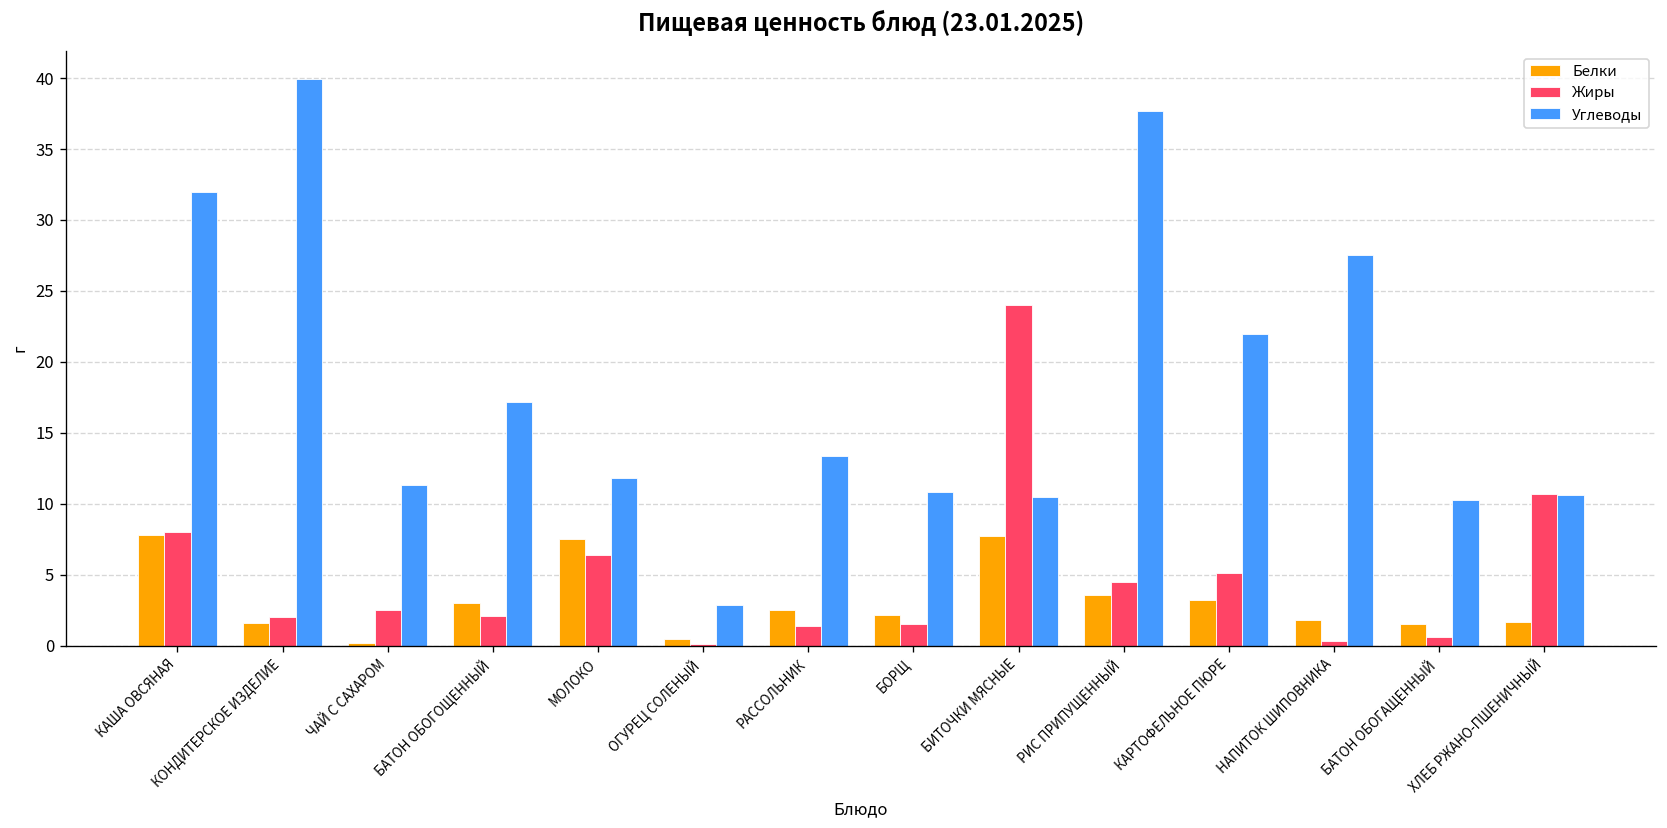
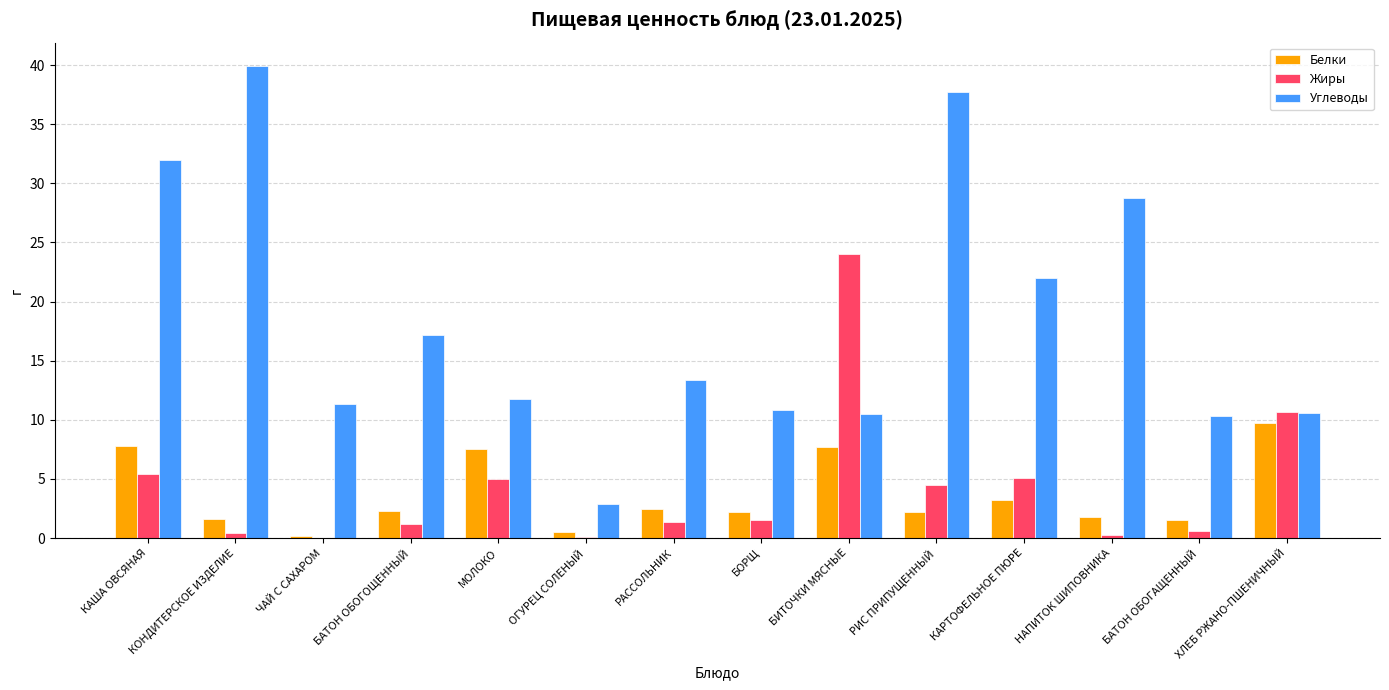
  {
    "Белки": {
      "КАША ОВСЯНАЯ": 7.8,
      "КОНДИТЕРСКОЕ ИЗДЕЛИЕ": 1.6,
-     "БАТОН ОБОГОЩЕННЫЙ": 3.0,
+     "БАТОН ОБОГОЩЕННЫЙ": 2.3,
      "МОЛОКО": 7.5,
      "ОГУРЕЦ СОЛЕНЫЙ": 0.5,
      "РАССОЛЬНИК": 2.5,
      "БОРЩ": 2.2,
      "БИТОЧКИ МЯСНЫЕ": 7.7,
-     "РИС ПРИПУЩЕННЫЙ": 3.6,
+     "РИС ПРИПУЩЕННЫЙ": 2.2,
      "КАРТОФЕЛЬНОЕ ПЮРЕ": 3.2,
      "НАПИТОК ШИПОВНИКА": 1.8,
      "БАТОН ОБОГАЩЕННЫЙ": 1.5,
-     "ХЛЕБ РЖАНО-ПШЕНИЧНЫЙ": 1.7
+     "ХЛЕБ РЖАНО-ПШЕНИЧНЫЙ": 9.7
    },
    "Жиры": {
-     "КАША ОВСЯНАЯ": 8.0,
-     "КОНДИТЕРСКОЕ ИЗДЕЛИЕ": 2.0,
-     "ЧАЙ С САХАРОМ": 2.5,
-     "БАТОН ОБОГОЩЕННЫЙ": 2.1,
-     "МОЛОКО": 6.4,
+     "КАША ОВСЯНАЯ": 5.4,
+     "КОНДИТЕРСКОЕ ИЗДЕЛИЕ": 0.4,
+     "ЧАЙ С САХАРОМ": 0.0,
+     "БАТОН ОБОГОЩЕННЫЙ": 1.2,
+     "МОЛОКО": 5.0,
      "РАССОЛЬНИК": 1.4,
      "БОРЩ": 1.5,
      "БИТОЧКИ МЯСНЫЕ": 24.0,
      "РИС ПРИПУЩЕННЫЙ": 4.5,
      "КАРТОФЕЛЬНОЕ ПЮРЕ": 5.1,
      "НАПИТОК ШИПОВНИКА": 0.3,
      "БАТОН ОБОГАЩЕННЫЙ": 0.6,
      "ХЛЕБ РЖАНО-ПШЕНИЧНЫЙ": 10.7
    },
    "Углеводы": {
      "КАША ОВСЯНАЯ": 32.0,
      "КОНДИТЕРСКОЕ ИЗДЕЛИЕ": 39.9,
      "ЧАЙ С САХАРОМ": 11.3,
      "БАТОН ОБОГОЩЕННЫЙ": 17.2,
      "МОЛОКО": 11.8,
      "ОГУРЕЦ СОЛЕНЫЙ": 2.9,
      "РАССОЛЬНИК": 13.4,
      "БОРЩ": 10.8,
      "БИТОЧКИ МЯСНЫЕ": 10.5,
      "РИС ПРИПУЩЕННЫЙ": 37.7,
      "КАРТОФЕЛЬНОЕ ПЮРЕ": 22.0,
-     "НАПИТОК ШИПОВНИКА": 27.5,
+     "НАПИТОК ШИПОВНИКА": 28.8,
      "БАТОН ОБОГАЩЕННЫЙ": 10.3,
      "ХЛЕБ РЖАНО-ПШЕНИЧНЫЙ": 10.6
    }
  }
